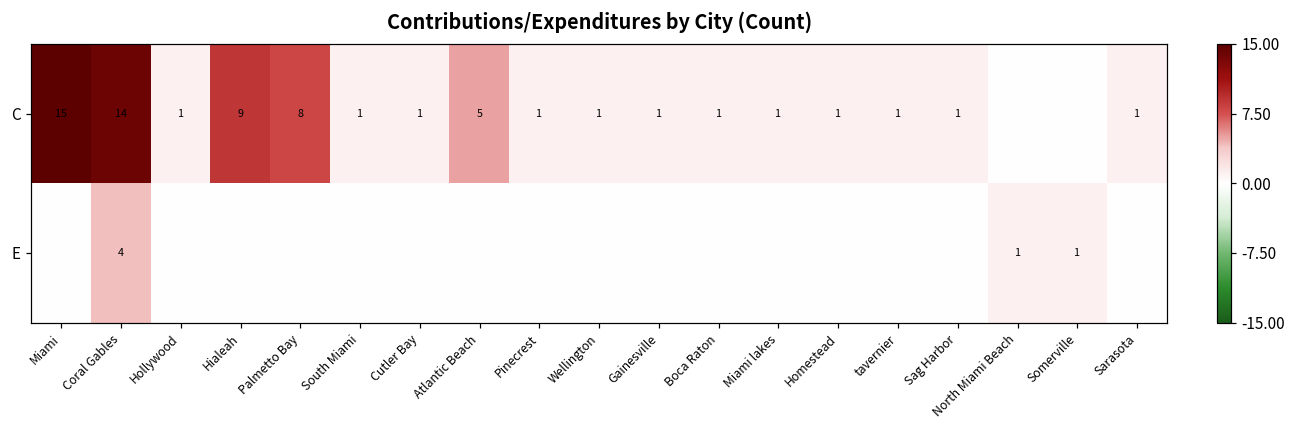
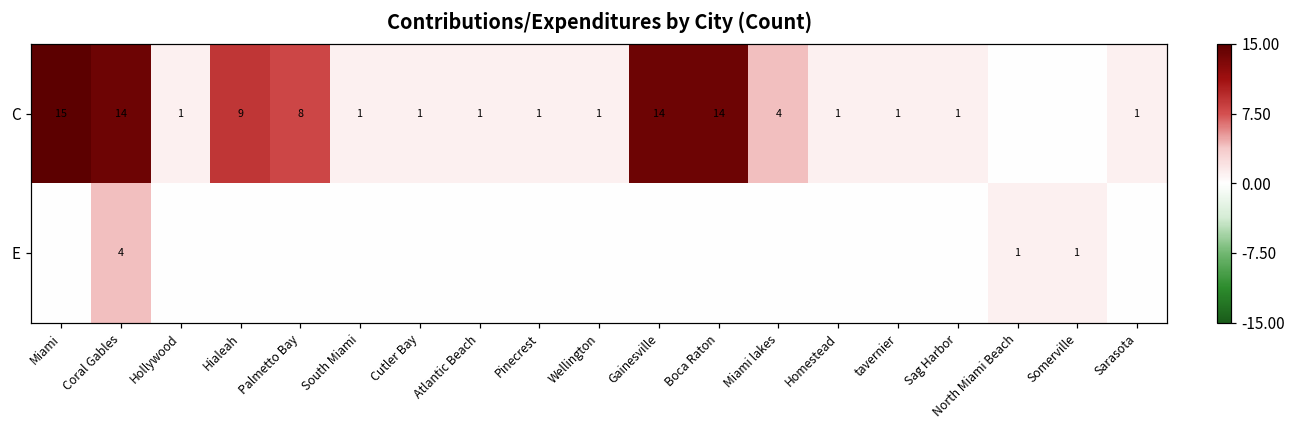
  {
    "C": {
      "Miami": 15,
      "Coral Gables": 14,
      "Hollywood": 1,
      "Hialeah": 9,
      "Palmetto Bay": 8,
      "South Miami": 1,
      "Cutler Bay": 1,
-     "Atlantic Beach": 5,
+     "Atlantic Beach": 1,
      "Pinecrest": 1,
      "Wellington": 1,
-     "Gainesville": 1,
-     "Boca Raton": 1,
-     "Miami lakes": 1,
+     "Gainesville": 14,
+     "Boca Raton": 14,
+     "Miami lakes": 4,
      "Homestead": 1,
      "tavernier": 1,
      "Sag Harbor": 1,
      "Sarasota": 1
    },
    "E": {
      "Coral Gables": 4,
      "North Miami Beach": 1,
      "Somerville": 1
    }
  }
